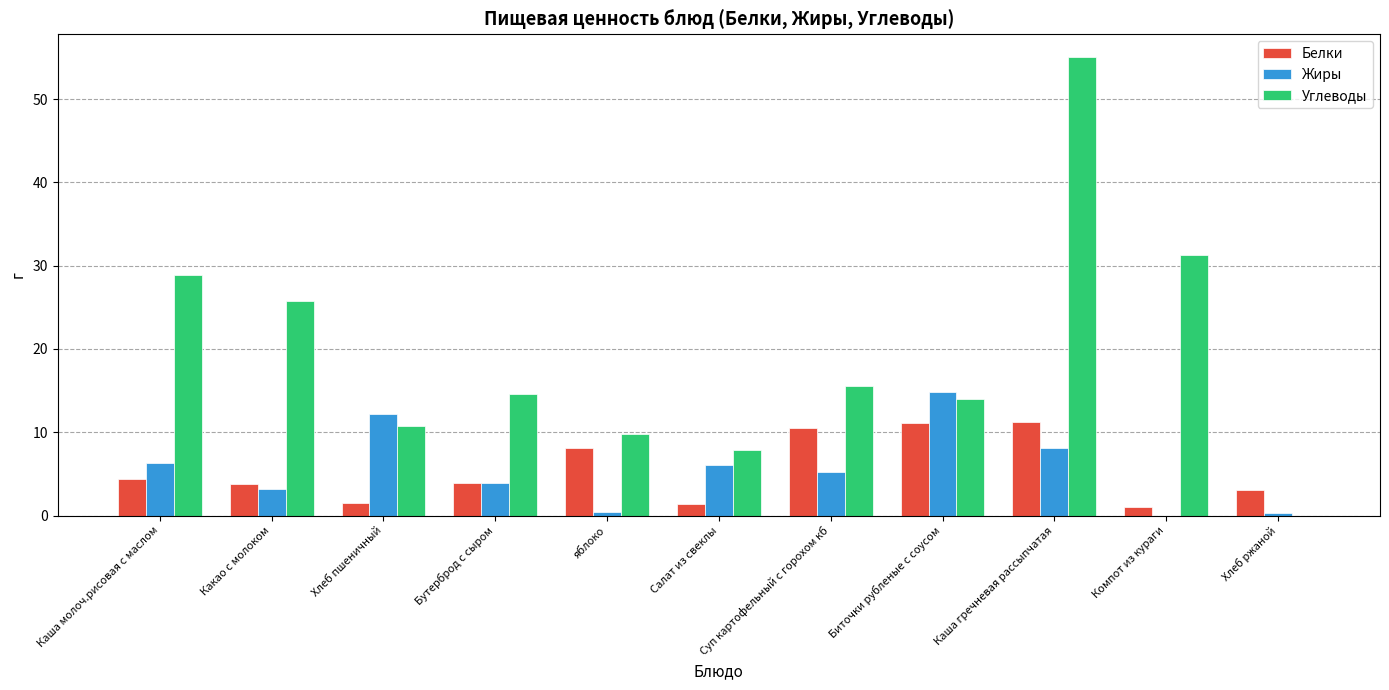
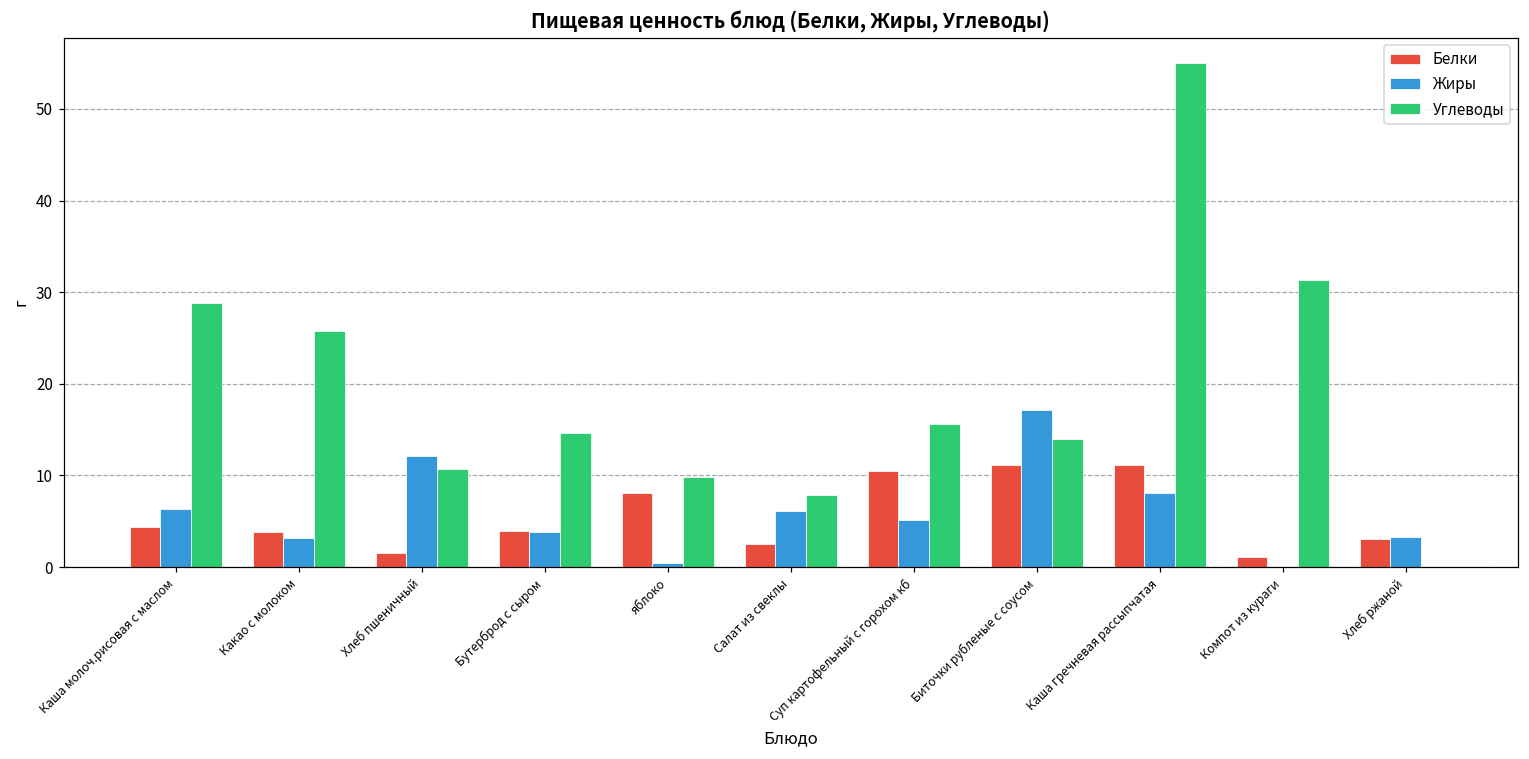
  {
    "Белки": {
      "Каша молоч.рисовая с маслом": 4,
      "Какао с молоком": 4,
      "Хлеб пшеничный": 2,
      "Бутерброд с сыром": 4,
      "яблоко": 8,
-     "Салат из свеклы": 1,
+     "Салат из свеклы": 3,
      "Суп картофельный с горохом кб": 11,
      "Биточки рубленые с соусом": 11,
      "Каша гречневая рассыпчатая": 11,
      "Компот из кураги": 1,
      "Хлеб ржаной": 3
    },
    "Жиры": {
      "Каша молоч.рисовая с маслом": 6,
      "Какао с молоком": 3,
      "Хлеб пшеничный": 12,
      "Бутерброд с сыром": 4,
      "яблоко": 0,
      "Салат из свеклы": 6,
      "Суп картофельный с горохом кб": 5,
-     "Биточки рубленые с соусом": 15,
+     "Биточки рубленые с соусом": 17,
      "Каша гречневая рассыпчатая": 8,
      "Компот из кураги": 0,
-     "Хлеб ржаной": 0
+     "Хлеб ржаной": 3
    },
    "Углеводы": {
      "Каша молоч.рисовая с маслом": 29,
      "Какао с молоком": 26,
      "Хлеб пшеничный": 11,
      "Бутерброд с сыром": 15,
      "яблоко": 10,
      "Салат из свеклы": 8,
      "Суп картофельный с горохом кб": 16,
      "Биточки рубленые с соусом": 14,
      "Каша гречневая рассыпчатая": 55,
      "Компот из кураги": 31,
      "Хлеб ржаной": 0
    }
  }
